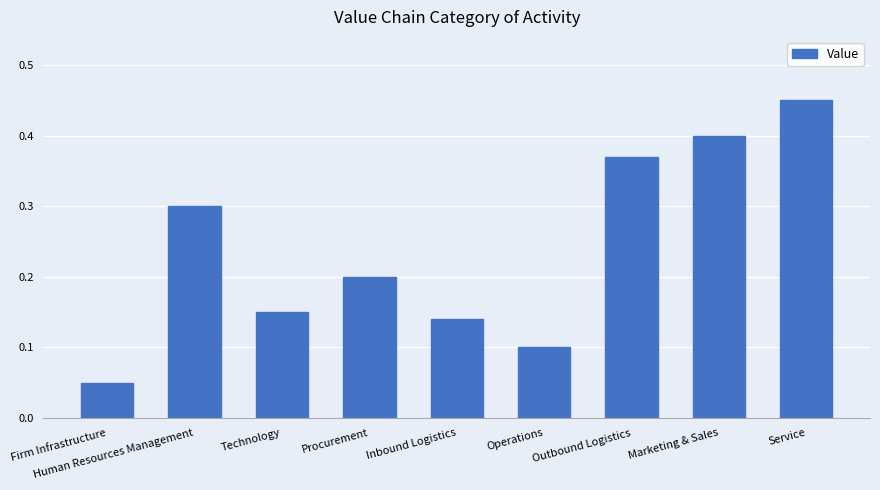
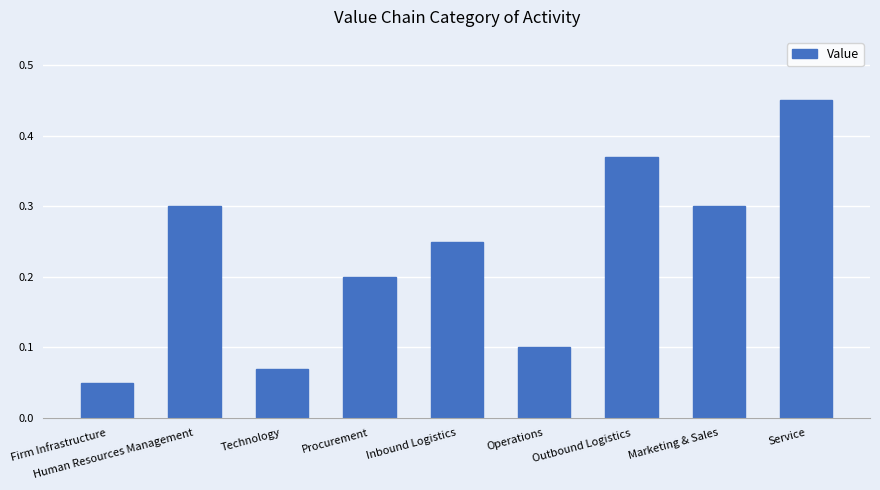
  {
    "Firm Infrastructure": 0.05,
    "Human Resources Management": 0.30,
-   "Technology": 0.15,
+   "Technology": 0.07,
    "Procurement": 0.20,
-   "Inbound Logistics": 0.14,
+   "Inbound Logistics": 0.25,
    "Operations": 0.10,
    "Outbound Logistics": 0.37,
-   "Marketing & Sales": 0.4,
+   "Marketing & Sales": 0.3,
    "Service": 0.45
  }
